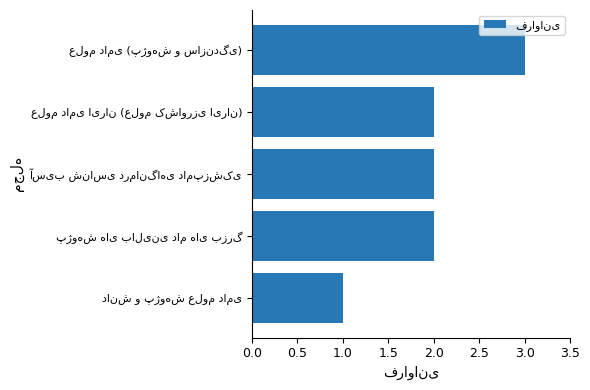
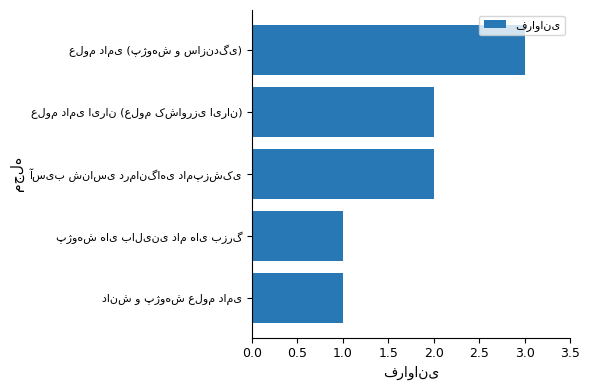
  {
    "علوم دامی (پژوهش و سازندگی)": 3,
    "علوم دامی ایران (علوم کشاورزی ایران)": 2,
    "آسیب شناسی درمانگاهی دامپزشکی": 2,
-   "پژوهش های بالینی دام های بزرگ": 2,
+   "پژوهش های بالینی دام های بزرگ": 1,
    "دانش و پژوهش علوم دامی": 1
  }
